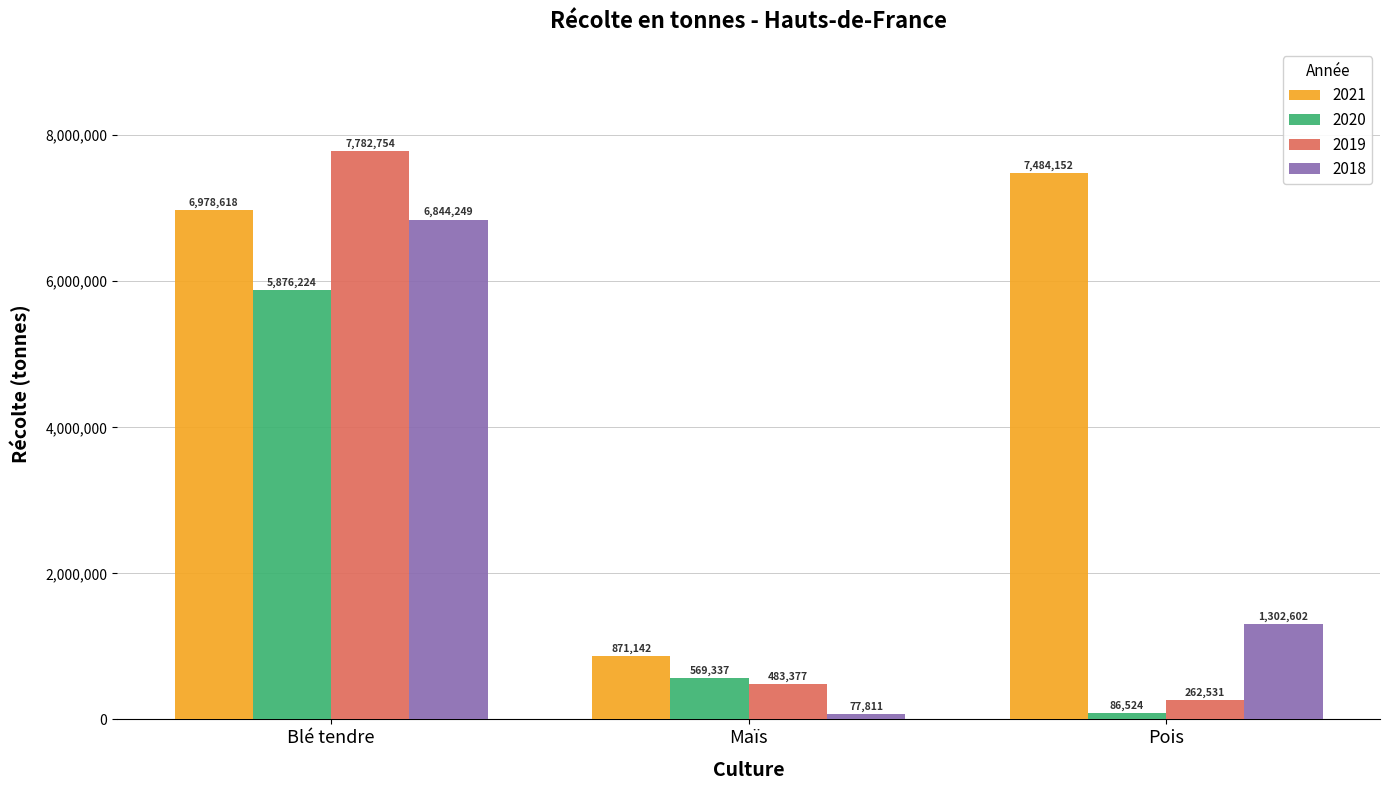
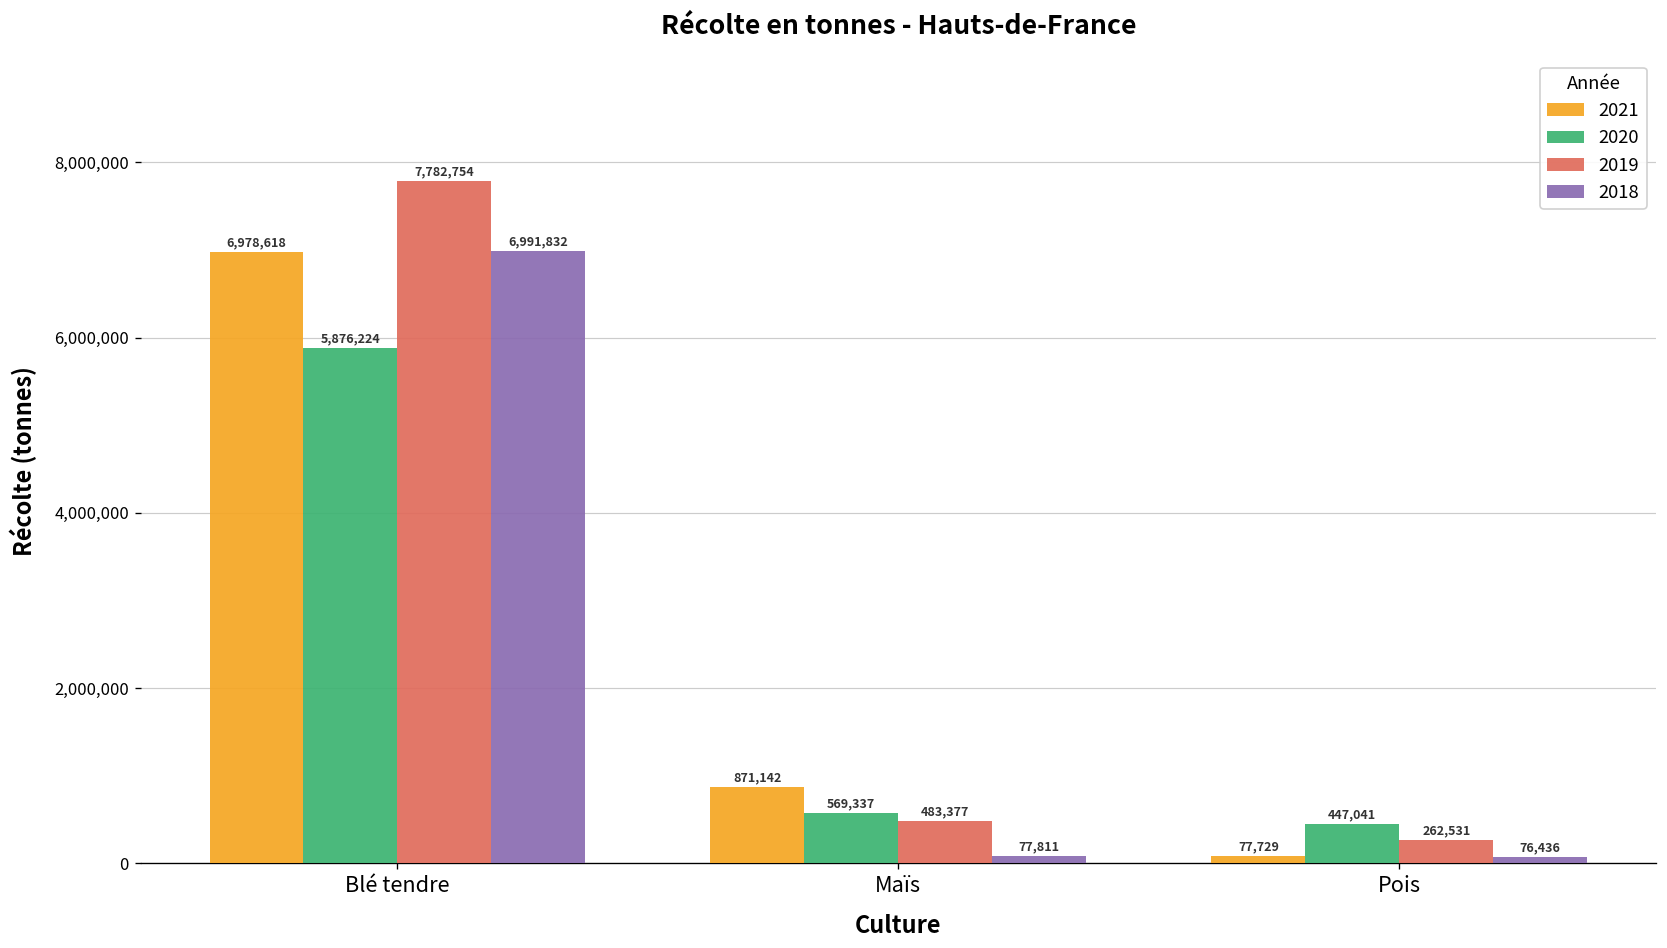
  {
    "2021": {
      "Blé tendre": "6,978,618",
      "Maïs": "871,142",
-     "Pois": "7,484,152"
+     "Pois": "77,729"
    },
    "2020": {
      "Blé tendre": "5,876,224",
      "Maïs": "569,337",
-     "Pois": "86,524"
+     "Pois": "447,041"
    },
    "2019": {
      "Blé tendre": "7,782,754",
      "Maïs": "483,377",
      "Pois": "262,531"
    },
    "2018": {
-     "Blé tendre": "6,844,249",
+     "Blé tendre": "6,991,832",
      "Maïs": "77,811",
-     "Pois": "1,302,602"
+     "Pois": "76,436"
    }
  }
